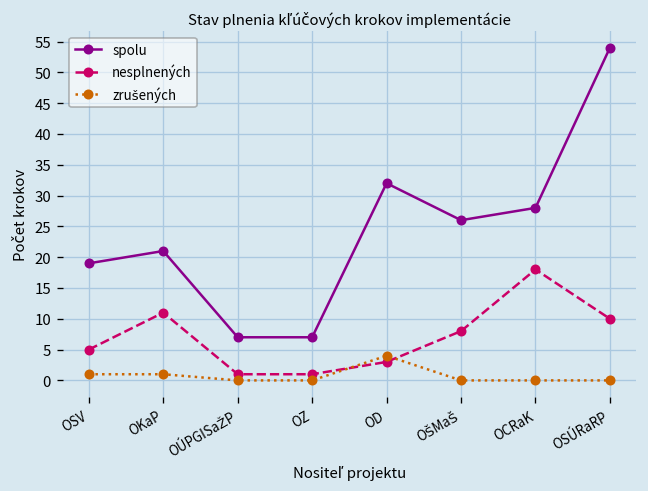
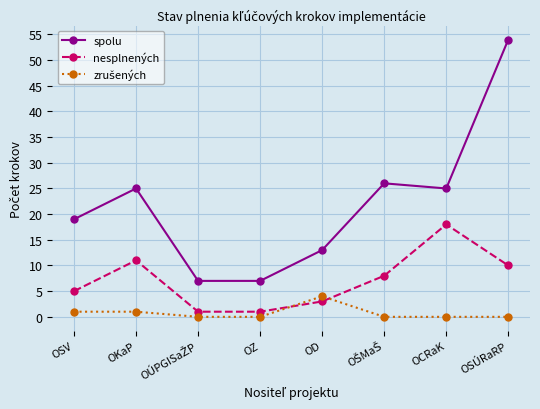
  {
    "spolu": {
      "OSV": 19,
-     "OKaP": 21,
+     "OKaP": 25,
      "OÚPGISaŽP": 7,
      "OZ": 7,
-     "OD": 32,
+     "OD": 13,
      "OŠMaŠ": 26,
-     "OCRaK": 28,
+     "OCRaK": 25,
      "OSÚRaRP": 54
    },
    "nesplnených": {
      "OSV": 5,
      "OKaP": 11,
      "OÚPGISaŽP": 1,
      "OZ": 1,
      "OD": 3,
      "OŠMaŠ": 8,
      "OCRaK": 18,
      "OSÚRaRP": 10
    },
    "zrušených": {
      "OSV": 1,
      "OKaP": 1,
      "OÚPGISaŽP": 0,
      "OZ": 0,
      "OD": 4,
      "OŠMaŠ": 0,
      "OCRaK": 0,
      "OSÚRaRP": 0
    }
  }
